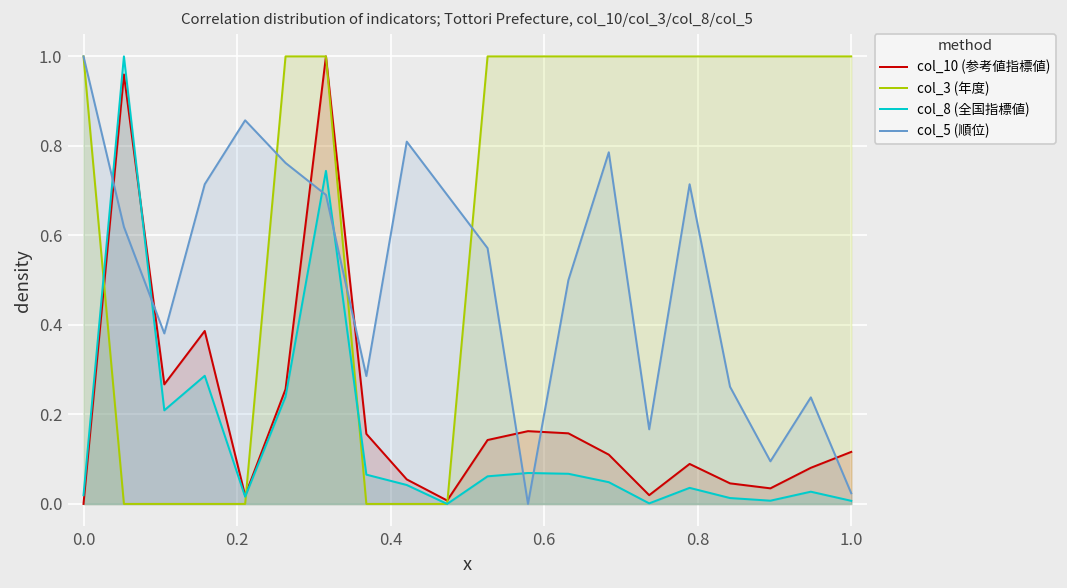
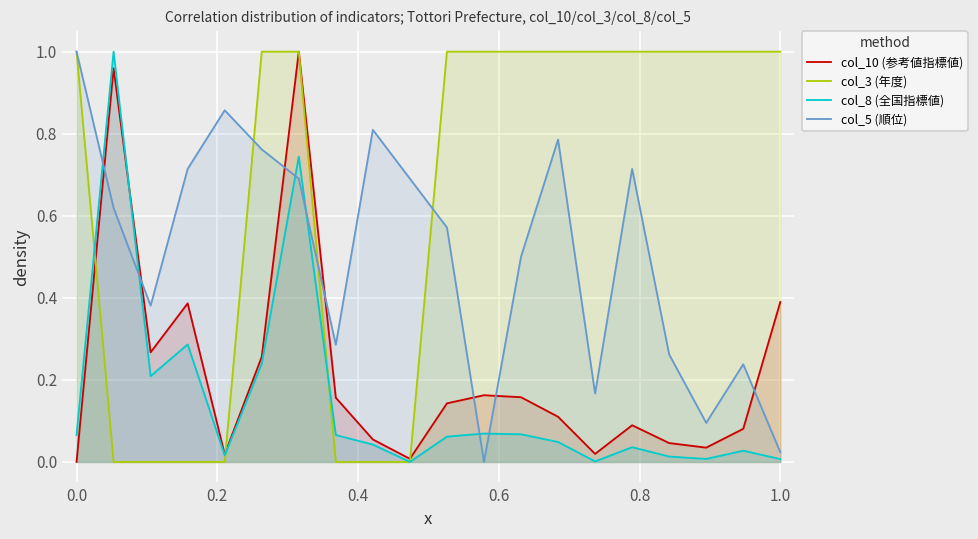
  {
    "col_10 (参考値指標値)": {
      "0.0": 0.00,
-     "1.0": 0.12
+     "1.0": 0.39
    },
    "col_3 (年度)": {
      "1.0": 1.00
    },
    "col_8 (全国指標値)": {
-     "0.0": 0.02,
+     "0.0": 0.07,
      "1.0": 0.01
    },
    "col_5 (順位)": {
      "1.0": 0.02
    }
  }
